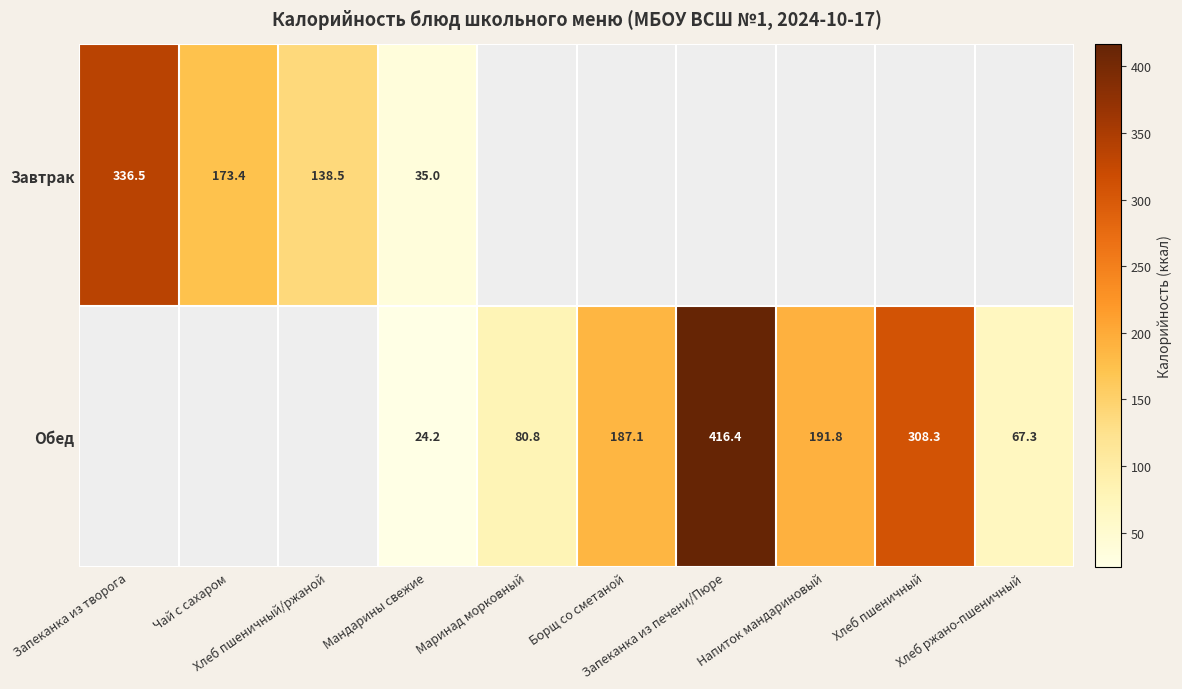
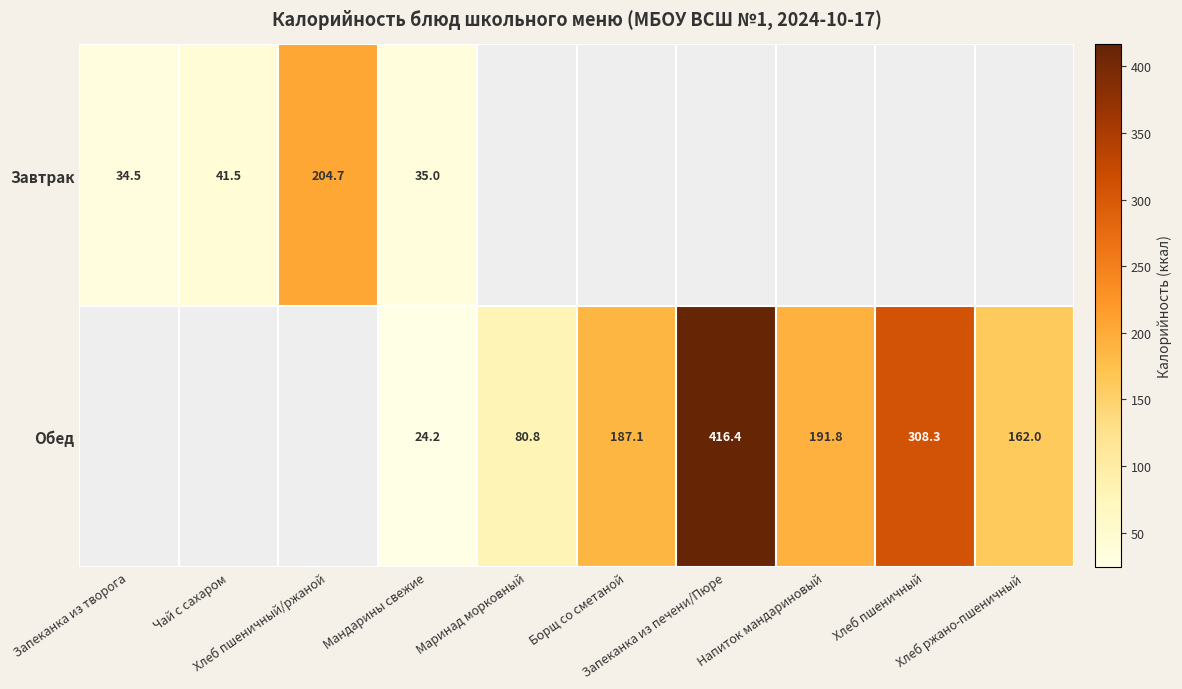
  {
    "Завтрак": {
-     "Запеканка из творога": 336.5,
-     "Чай с сахаром": 173.4,
-     "Хлеб пшеничный/ржаной": 138.5,
+     "Запеканка из творога": 34.5,
+     "Чай с сахаром": 41.5,
+     "Хлеб пшеничный/ржаной": 204.7,
      "Мандарины свежие": 35.0
    },
    "Обед": {
      "Мандарины свежие": 24.2,
      "Маринад морковный": 80.8,
      "Борщ со сметаной": 187.1,
      "Запеканка из печени/Пюре": 416.4,
      "Напиток мандариновый": 191.8,
      "Хлеб пшеничный": 308.3,
-     "Хлеб ржано-пшеничный": 67.3
+     "Хлеб ржано-пшеничный": 162.0
    }
  }
